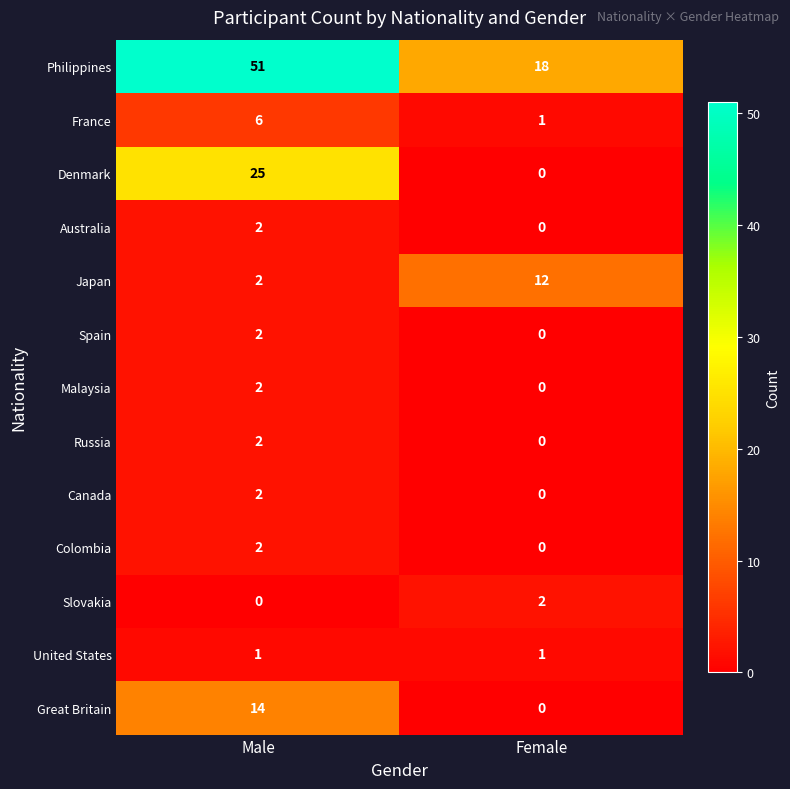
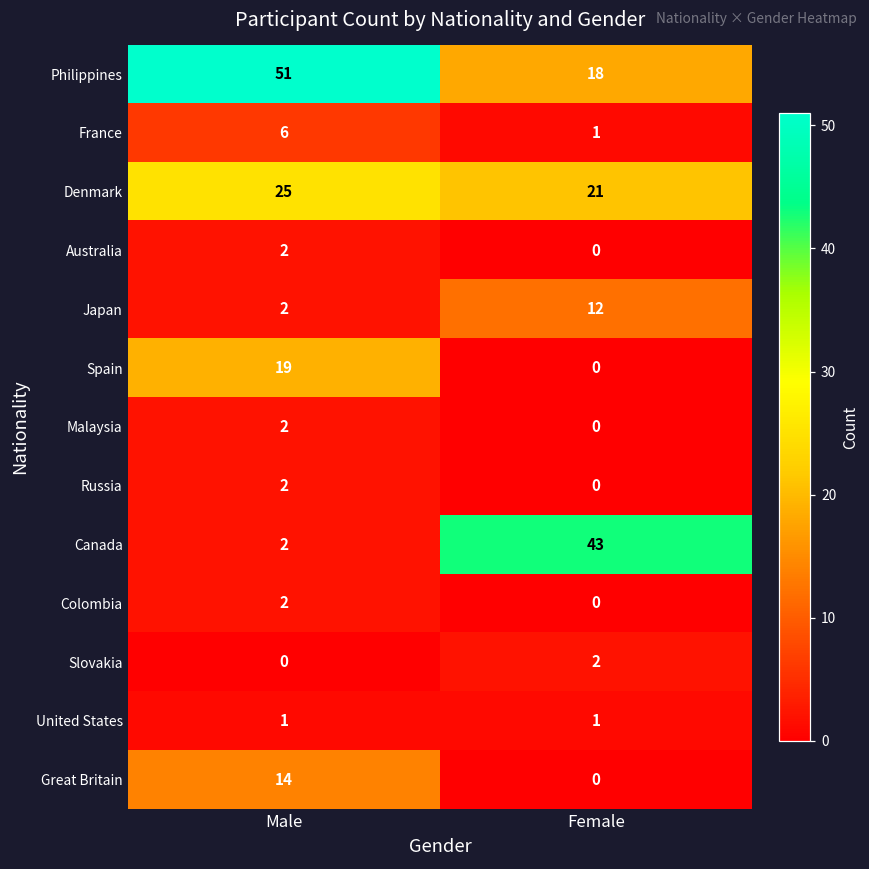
  {
    "Philippines": {
      "Male": 51,
      "Female": 18
    },
    "France": {
      "Male": 6,
      "Female": 1
    },
    "Denmark": {
      "Male": 25,
-     "Female": 0
+     "Female": 21
    },
    "Australia": {
      "Male": 2,
      "Female": 0
    },
    "Japan": {
      "Male": 2,
      "Female": 12
    },
    "Spain": {
-     "Male": 2,
+     "Male": 19,
      "Female": 0
    },
    "Malaysia": {
      "Male": 2,
      "Female": 0
    },
    "Russia": {
      "Male": 2,
      "Female": 0
    },
    "Canada": {
      "Male": 2,
-     "Female": 0
+     "Female": 43
    },
    "Colombia": {
      "Male": 2,
      "Female": 0
    },
    "Slovakia": {
      "Male": 0,
      "Female": 2
    },
    "United States": {
      "Male": 1,
      "Female": 1
    },
    "Great Britain": {
      "Male": 14,
      "Female": 0
    }
  }
